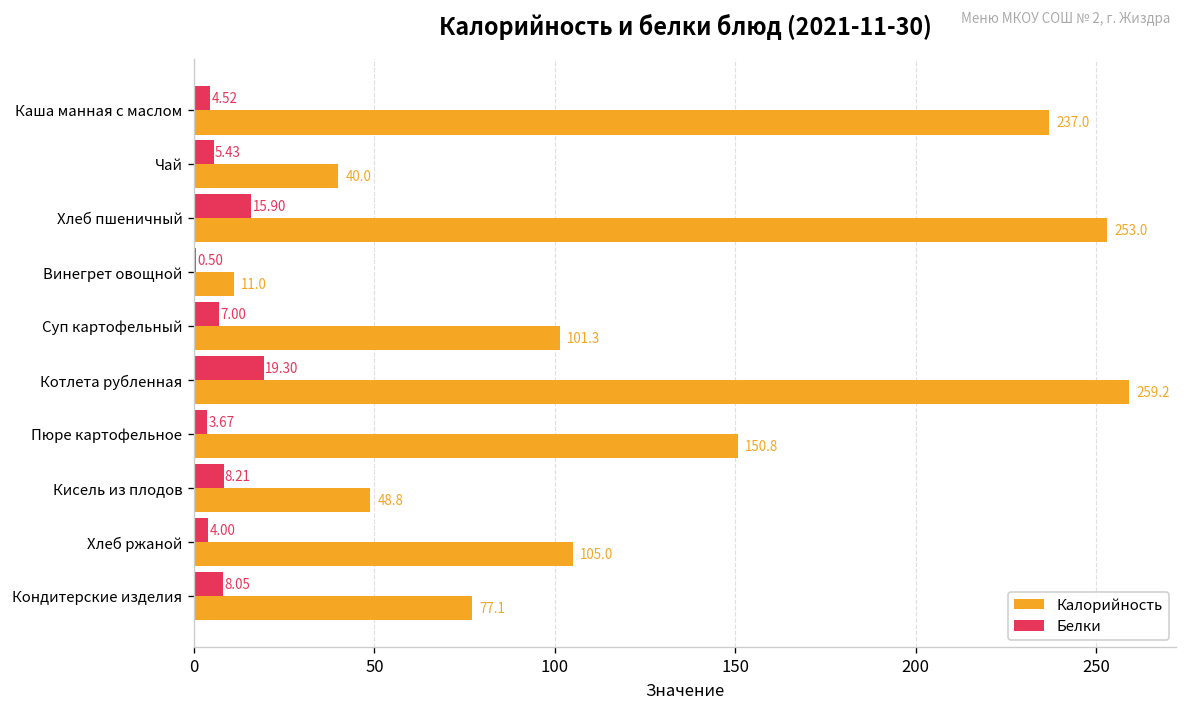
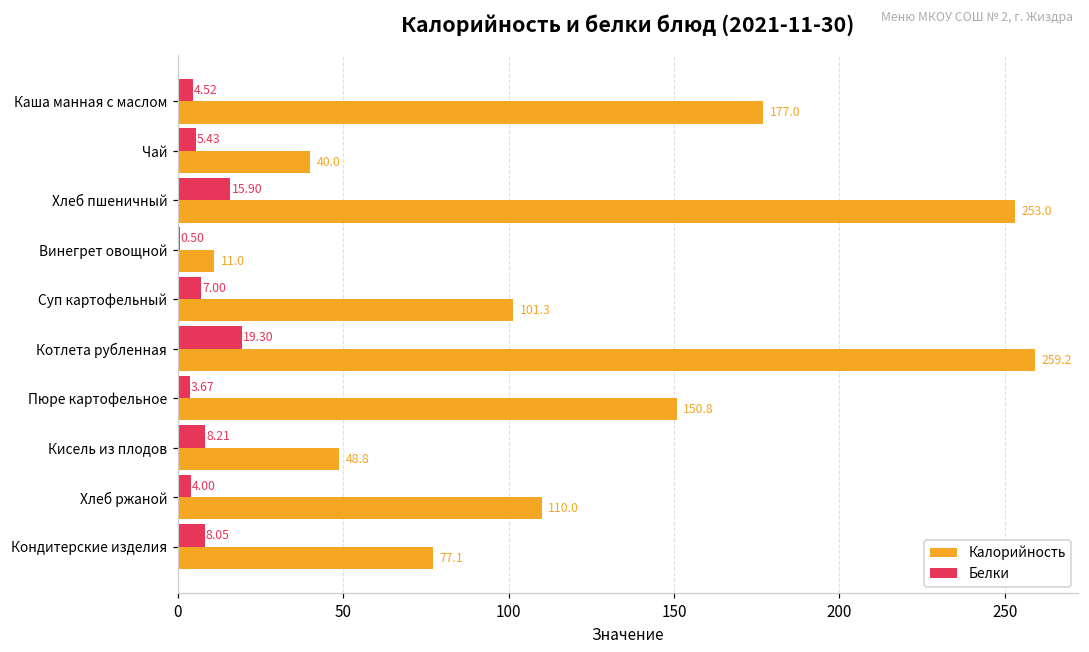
  {
    "Калорийность": {
-     "Каша манная с маслом": 237.0,
+     "Каша манная с маслом": 177.0,
      "Чай": 40.0,
      "Хлеб пшеничный": 253.0,
      "Винегрет овощной": 11.0,
      "Суп картофельный": 101.3,
      "Котлета рубленная": 259.2,
      "Пюре картофельное": 150.8,
      "Кисель из плодов": 48.8,
-     "Хлеб ржаной": 105.0,
+     "Хлеб ржаной": 110.0,
      "Кондитерские изделия": 77.1
    },
    "Белки": {
      "Каша манная с маслом": 4.52,
      "Чай": 5.43,
      "Хлеб пшеничный": 15.90,
      "Винегрет овощной": 0.50,
      "Суп картофельный": 7.00,
      "Котлета рубленная": 19.30,
      "Пюре картофельное": 3.67,
      "Кисель из плодов": 8.21,
      "Хлеб ржаной": 4.00,
      "Кондитерские изделия": 8.05
    }
  }
